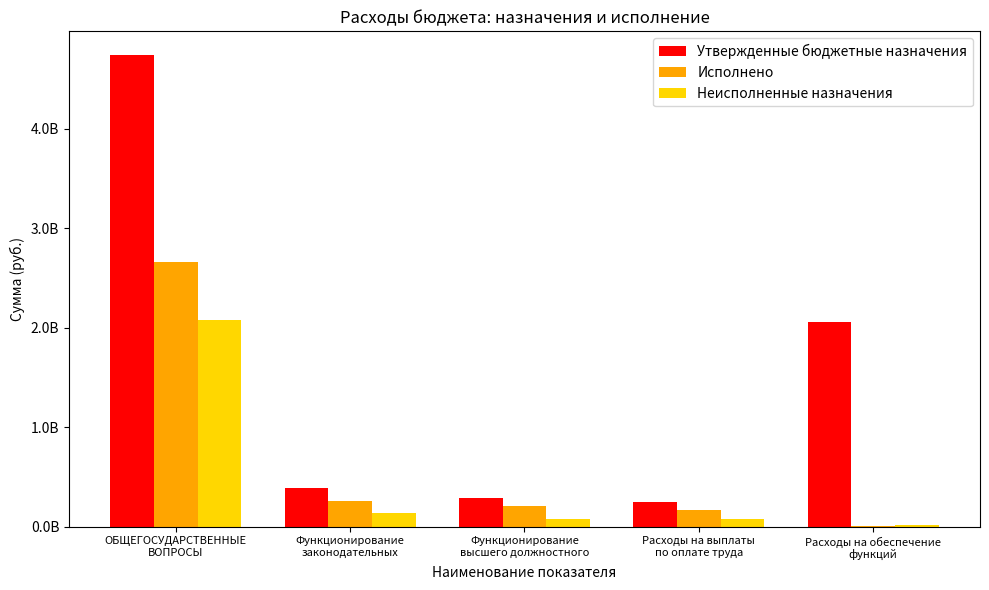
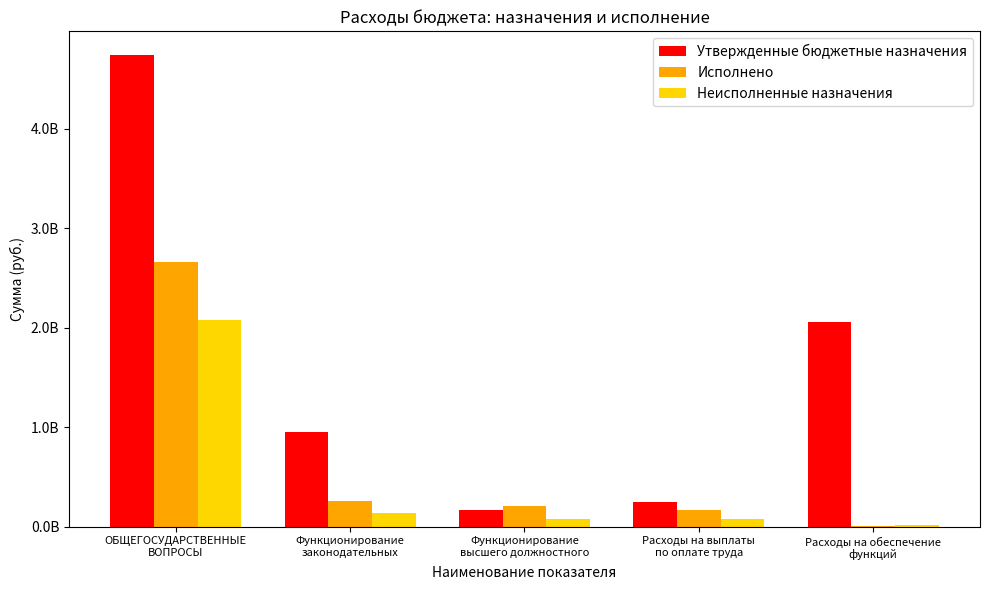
  {
    "Утвержденные бюджетные назначения": {
      "ОБЩЕГОСУДАРСТВЕННЫЕ ВОПРОСЫ": 4700000000,
-     "Функционирование законодательных": 400000000,
-     "Функционирование высшего должностного": 300000000,
+     "Функционирование законодательных": 1000000000,
+     "Функционирование высшего должностного": 200000000,
      "Расходы на выплаты по оплате труда": 300000000,
      "Расходы на обеспечение функций": 2100000000
    }
  }
